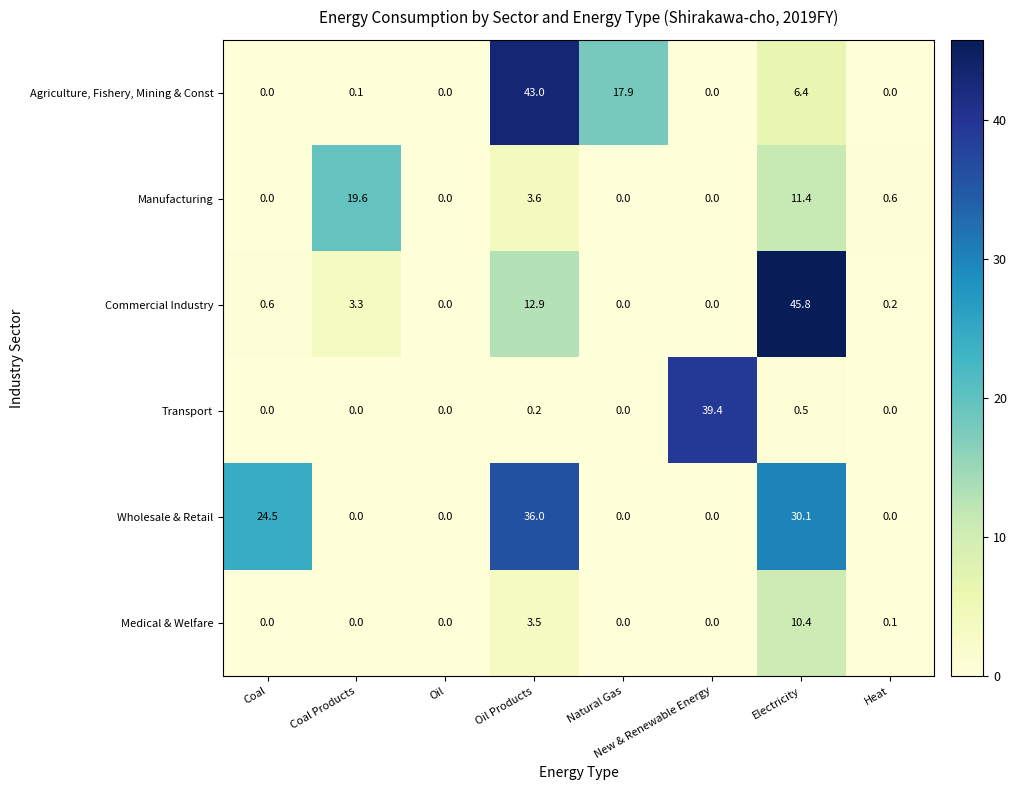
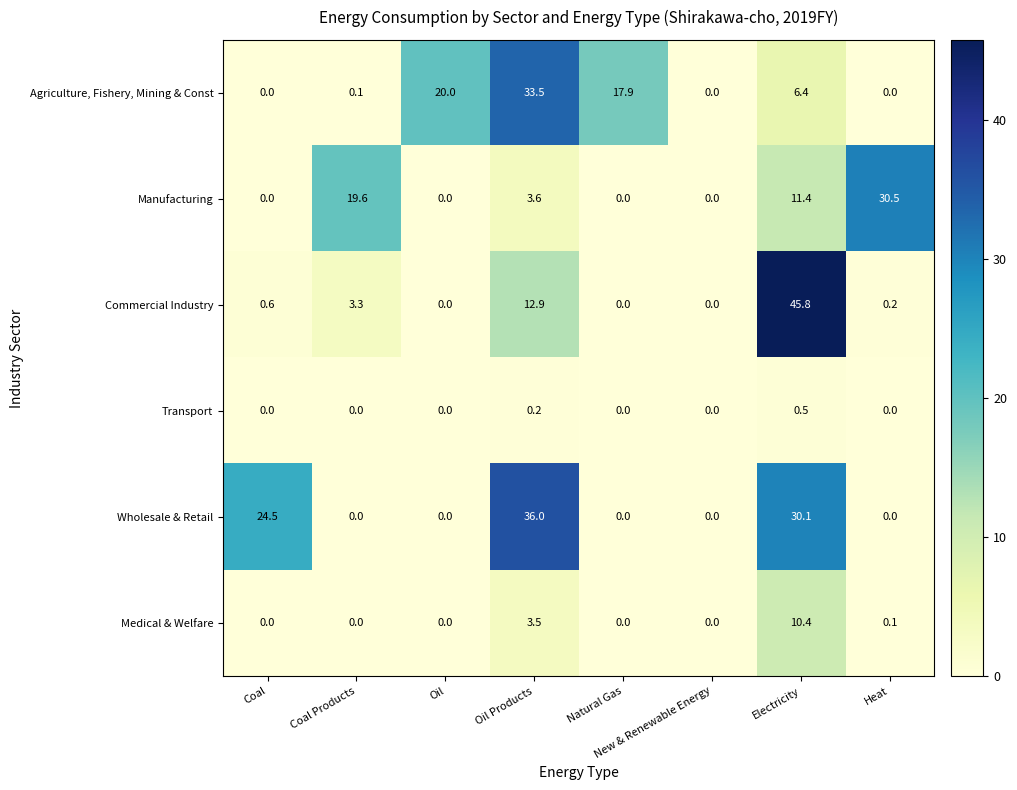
  {
    "Agriculture, Fishery, Mining & Const": {
      "Coal": 0.0,
      "Coal Products": 0.1,
-     "Oil": 0.0,
-     "Oil Products": 43.0,
+     "Oil": 20.0,
+     "Oil Products": 33.5,
      "Natural Gas": 17.9,
      "New & Renewable Energy": 0.0,
      "Electricity": 6.4,
      "Heat": 0.0
    },
    "Manufacturing": {
      "Coal": 0.0,
      "Coal Products": 19.6,
      "Oil": 0.0,
      "Oil Products": 3.6,
      "Natural Gas": 0.0,
      "New & Renewable Energy": 0.0,
      "Electricity": 11.4,
-     "Heat": 0.6
+     "Heat": 30.5
    },
    "Commercial Industry": {
      "Coal": 0.6,
      "Coal Products": 3.3,
      "Oil": 0.0,
      "Oil Products": 12.9,
      "Natural Gas": 0.0,
      "New & Renewable Energy": 0.0,
      "Electricity": 45.8,
      "Heat": 0.2
    },
    "Transport": {
      "Coal": 0.0,
      "Coal Products": 0.0,
      "Oil": 0.0,
      "Oil Products": 0.2,
      "Natural Gas": 0.0,
-     "New & Renewable Energy": 39.4,
+     "New & Renewable Energy": 0.0,
      "Electricity": 0.5,
      "Heat": 0.0
    },
    "Wholesale & Retail": {
      "Coal": 24.5,
      "Coal Products": 0.0,
      "Oil": 0.0,
      "Oil Products": 36.0,
      "Natural Gas": 0.0,
      "New & Renewable Energy": 0.0,
      "Electricity": 30.1,
      "Heat": 0.0
    },
    "Medical & Welfare": {
      "Coal": 0.0,
      "Coal Products": 0.0,
      "Oil": 0.0,
      "Oil Products": 3.5,
      "Natural Gas": 0.0,
      "New & Renewable Energy": 0.0,
      "Electricity": 10.4,
      "Heat": 0.1
    }
  }
